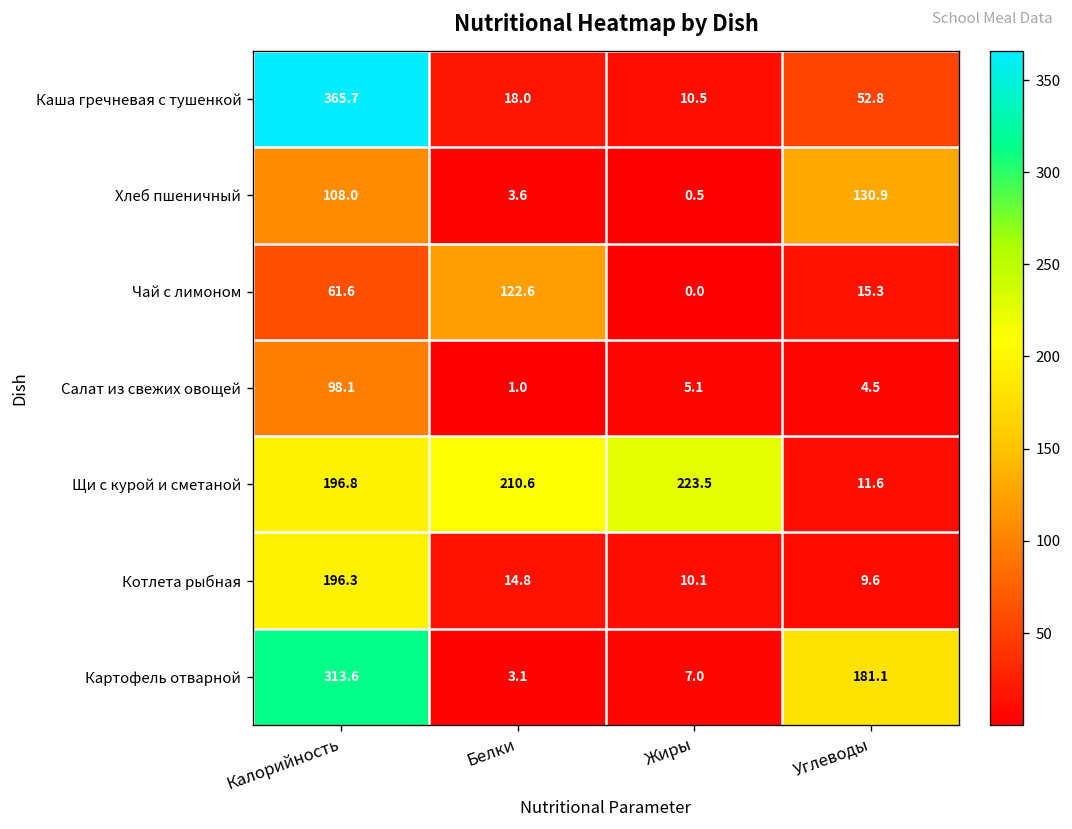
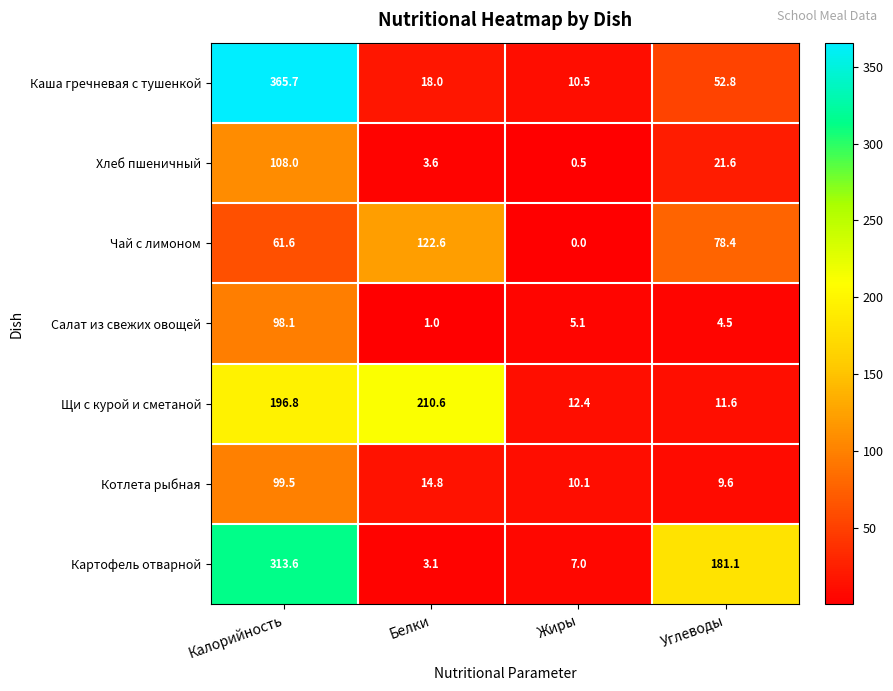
  {
    "Каша гречневая с тушенкой": {
      "Калорийность": 365.7,
      "Белки": 18.0,
      "Жиры": 10.5,
      "Углеводы": 52.8
    },
    "Хлеб пшеничный": {
      "Калорийность": 108.0,
      "Белки": 3.6,
      "Жиры": 0.5,
-     "Углеводы": 130.9
+     "Углеводы": 21.6
    },
    "Чай с лимоном": {
      "Калорийность": 61.6,
      "Белки": 122.6,
      "Жиры": 0.0,
-     "Углеводы": 15.3
+     "Углеводы": 78.4
    },
    "Салат из свежих овощей": {
      "Калорийность": 98.1,
      "Белки": 1.0,
      "Жиры": 5.1,
      "Углеводы": 4.5
    },
    "Щи с курой и сметаной": {
      "Калорийность": 196.8,
      "Белки": 210.6,
-     "Жиры": 223.5,
+     "Жиры": 12.4,
      "Углеводы": 11.6
    },
    "Котлета рыбная": {
-     "Калорийность": 196.3,
+     "Калорийность": 99.5,
      "Белки": 14.8,
      "Жиры": 10.1,
      "Углеводы": 9.6
    },
    "Картофель отварной": {
      "Калорийность": 313.6,
      "Белки": 3.1,
      "Жиры": 7.0,
      "Углеводы": 181.1
    }
  }
